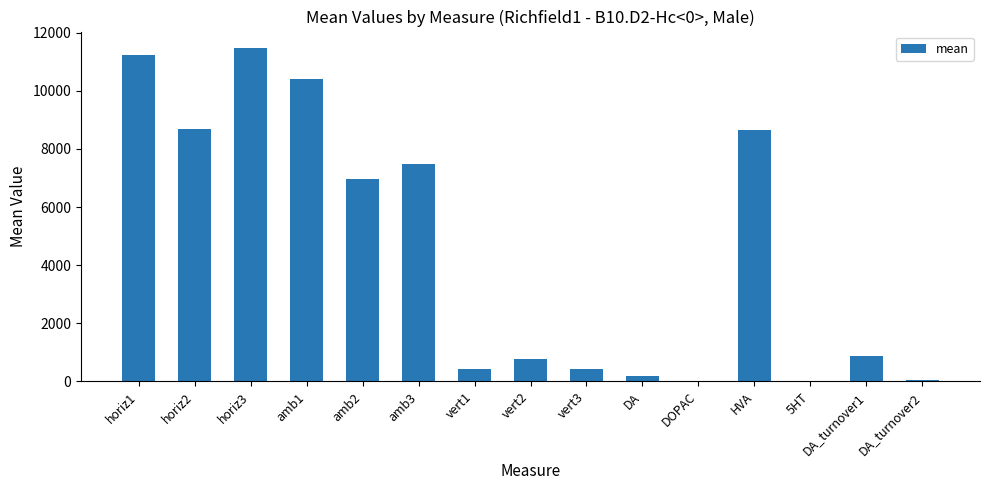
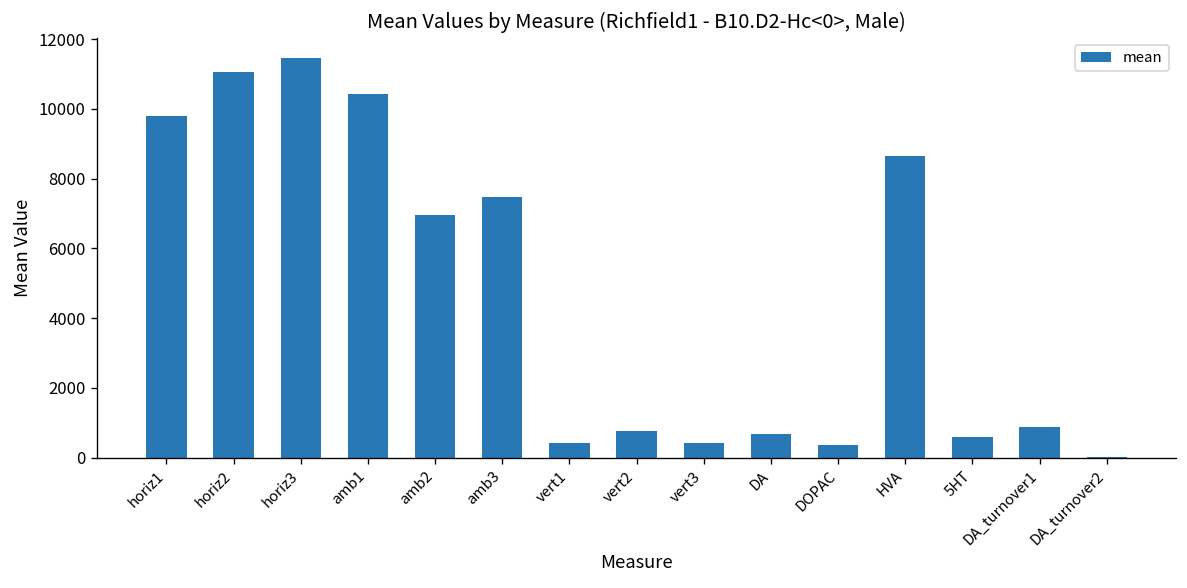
  {
-   "horiz1": 11200,
-   "horiz2": 8700,
+   "horiz1": 9800,
+   "horiz2": 11100,
    "horiz3": 11500,
    "amb1": 10400,
    "amb2": 7000,
    "amb3": 7500,
    "vert1": 400,
    "vert2": 800,
    "vert3": 400,
-   "DA": 200,
-   "DOPAC": 0,
+   "DA": 700,
+   "DOPAC": 400,
    "HVA": 8700,
-   "5HT": 0,
+   "5HT": 600,
    "DA_turnover1": 900
  }
